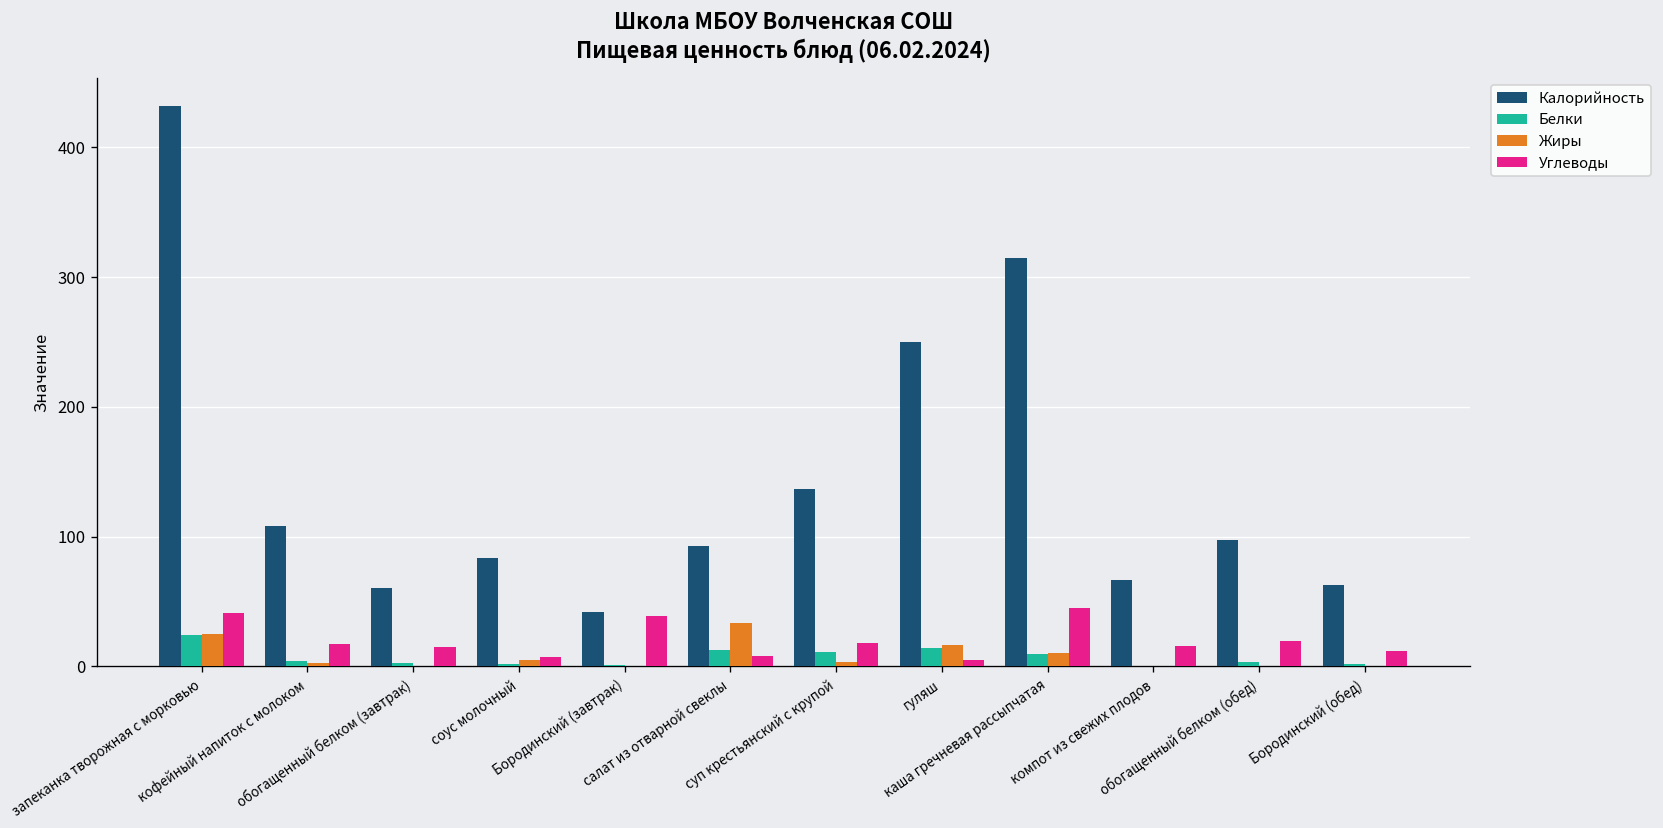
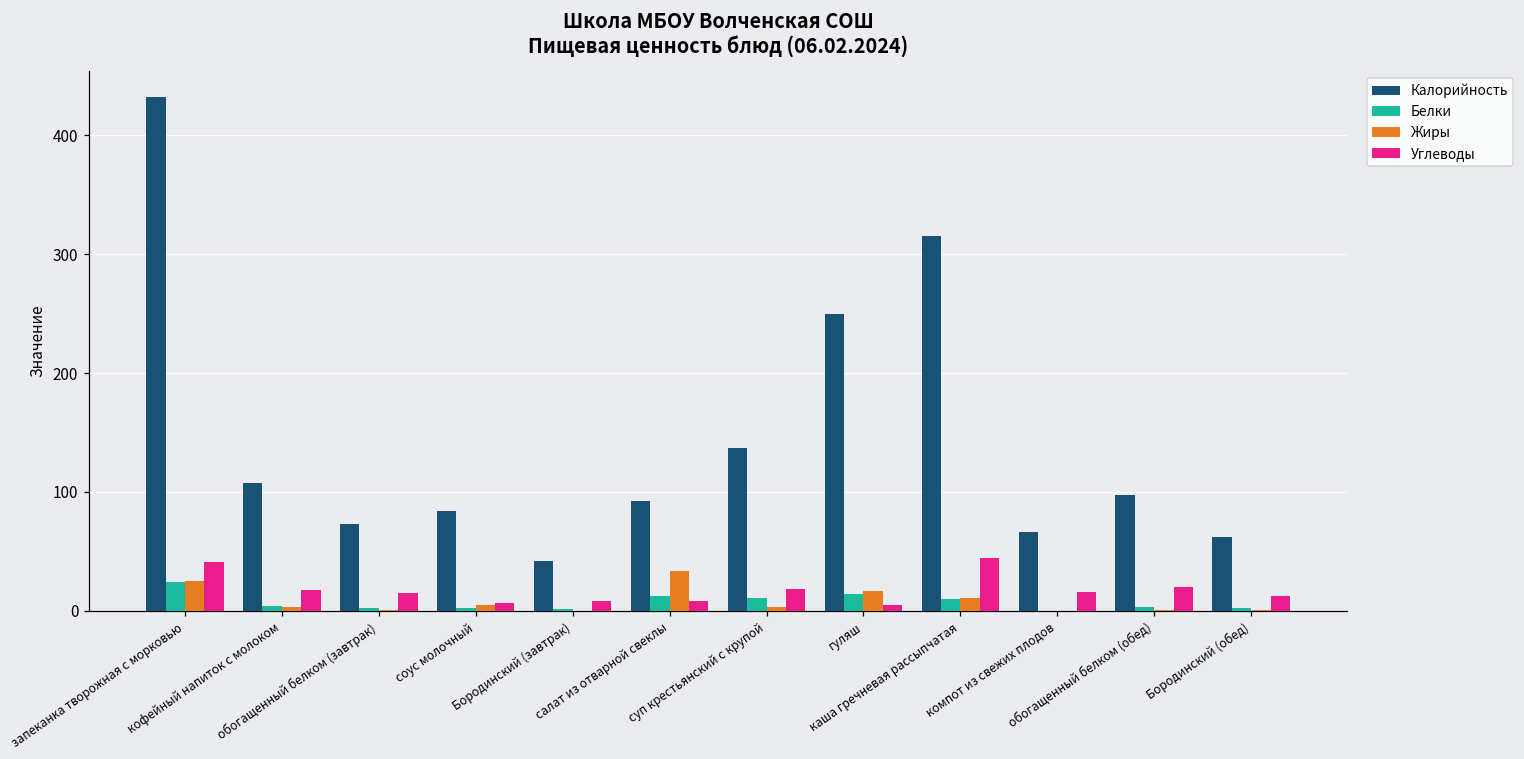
  {
    "Калорийность": {
      "запеканка творожная с морковью": 432,
      "кофейный напиток с молоком": 108,
-     "обогащенный белком (завтрак)": 60,
+     "обогащенный белком (завтрак)": 73,
      "соус молочный": 84,
      "Бородинский (завтрак)": 42,
      "салат из отварной свеклы": 93,
      "суп крестьянский с крупой": 137,
      "гуляш": 250,
      "каша гречневая рассыпчатая": 315,
      "компот из свежих плодов": 67,
      "обогащенный белком (обед)": 97,
      "Бородинский (обед)": 62
    },
    "Белки": {
      "запеканка творожная с морковью": 25,
      "кофейный напиток с молоком": 4,
      "обогащенный белком (завтрак)": 2,
      "салат из отварной свеклы": 13,
      "суп крестьянский с крупой": 11,
      "гуляш": 15,
      "каша гречневая рассыпчатая": 10,
      "обогащенный белком (обед)": 3
    },
    "Жиры": {
      "запеканка творожная с морковью": 25,
      "кофейный напиток с молоком": 3,
      "соус молочный": 5,
      "салат из отварной свеклы": 33,
      "суп крестьянский с крупой": 4,
      "гуляш": 17,
      "каша гречневая рассыпчатая": 11
    },
    "Углеводы": {
      "запеканка творожная с морковью": 41,
      "кофейный напиток с молоком": 17,
      "обогащенный белком (завтрак)": 15,
      "соус молочный": 7,
-     "Бородинский (завтрак)": 39,
+     "Бородинский (завтрак)": 8,
      "салат из отварной свеклы": 8,
      "суп крестьянский с крупой": 18,
      "гуляш": 5,
      "каша гречневая рассыпчатая": 45,
      "компот из свежих плодов": 16,
      "обогащенный белком (обед)": 20,
      "Бородинский (обед)": 12
    }
  }
